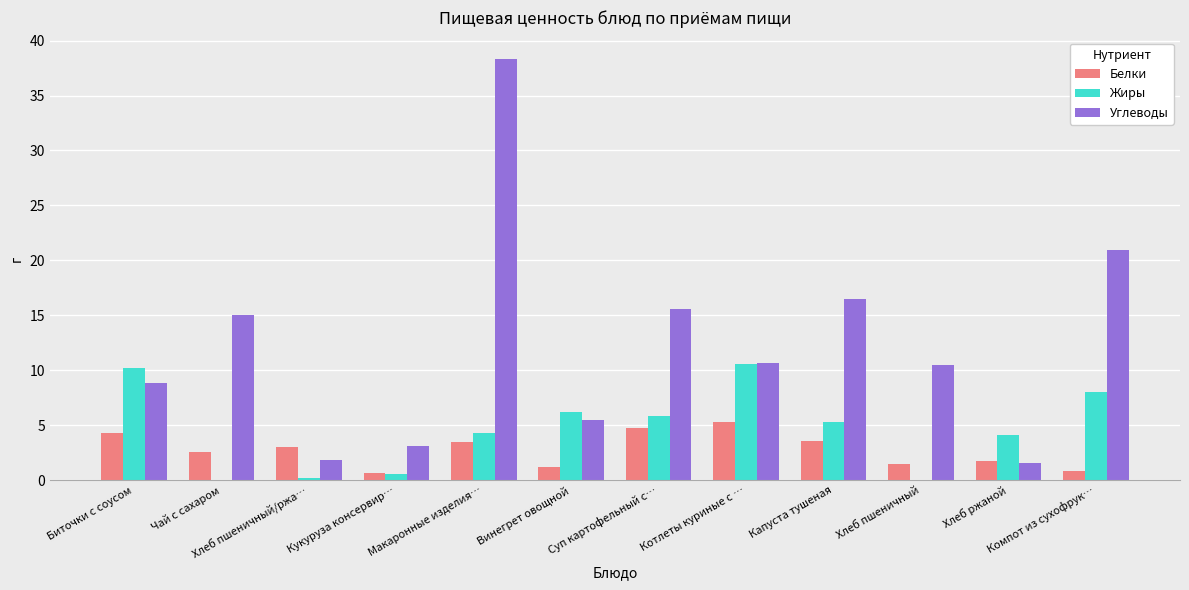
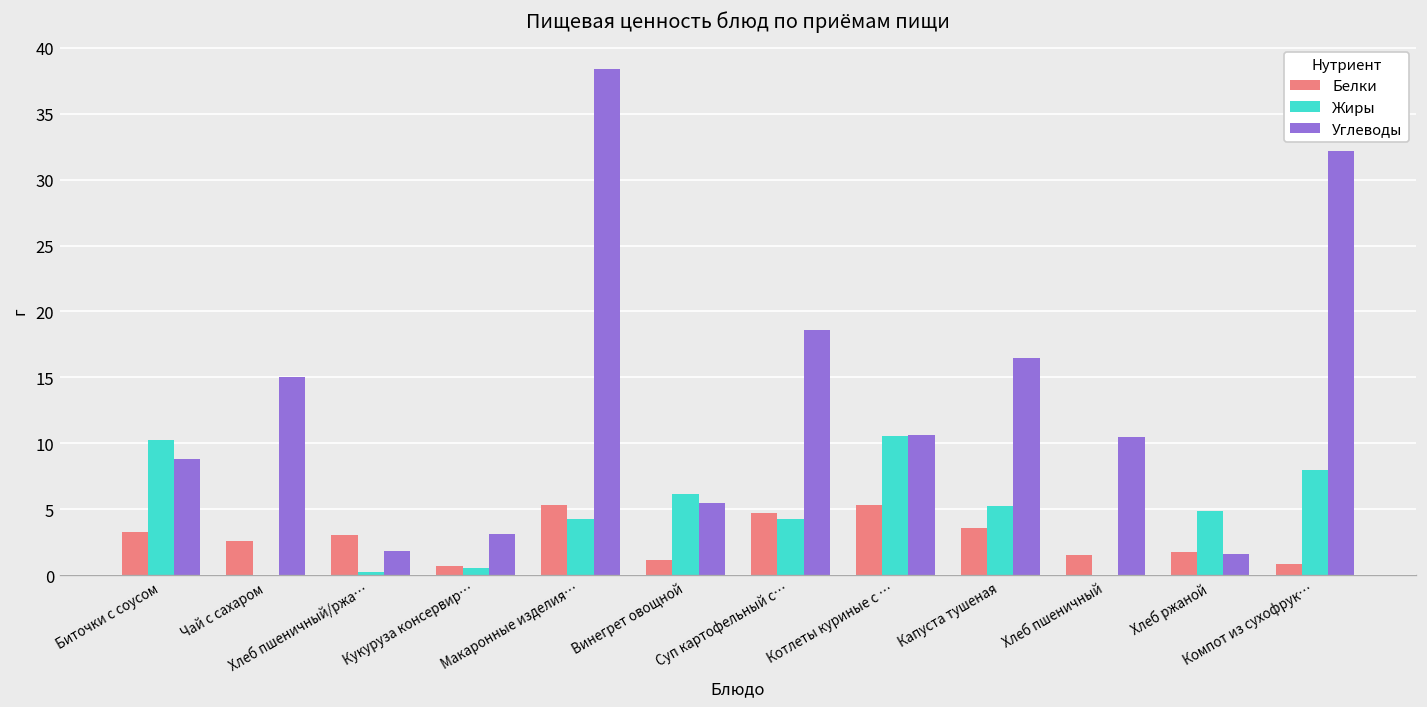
  {
    "Белки": {
-     "Биточки с соусом": 4.3,
+     "Биточки с соусом": 3.3,
      "Чай с сахаром": 2.6,
      "Хлеб пшеничный/ржа…": 3.0,
      "Кукуруза консервир…": 0.7,
-     "Макаронные изделия…": 3.5,
+     "Макаронные изделия…": 5.4,
      "Винегрет овощной": 1.2,
      "Суп картофельный с…": 4.7,
      "Котлеты куриные с …": 5.3,
      "Капуста тушеная": 3.6,
      "Хлеб пшеничный": 1.5,
      "Хлеб ржаной": 1.8,
      "Компот из сухофрук…": 0.9
    },
    "Жиры": {
      "Биточки с соусом": 10.3,
      "Хлеб пшеничный/ржа…": 0.2,
      "Кукуруза консервир…": 0.6,
      "Макаронные изделия…": 4.3,
      "Винегрет овощной": 6.2,
-     "Суп картофельный с…": 5.8,
+     "Суп картофельный с…": 4.3,
      "Котлеты куриные с …": 10.6,
      "Капуста тушеная": 5.3,
-     "Хлеб ржаной": 4.1,
+     "Хлеб ржаной": 4.9,
      "Компот из сухофрук…": 8.0
    },
    "Углеводы": {
      "Биточки с соусом": 8.9,
      "Чай с сахаром": 15.0,
      "Хлеб пшеничный/ржа…": 1.8,
      "Кукуруза консервир…": 3.1,
      "Макаронные изделия…": 38.3,
      "Винегрет овощной": 5.5,
-     "Суп картофельный с…": 15.6,
+     "Суп картофельный с…": 18.6,
      "Котлеты куриные с …": 10.7,
      "Капуста тушеная": 16.5,
      "Хлеб пшеничный": 10.5,
      "Хлеб ржаной": 1.6,
-     "Компот из сухофрук…": 20.9
+     "Компот из сухофрук…": 32.1
    }
  }
